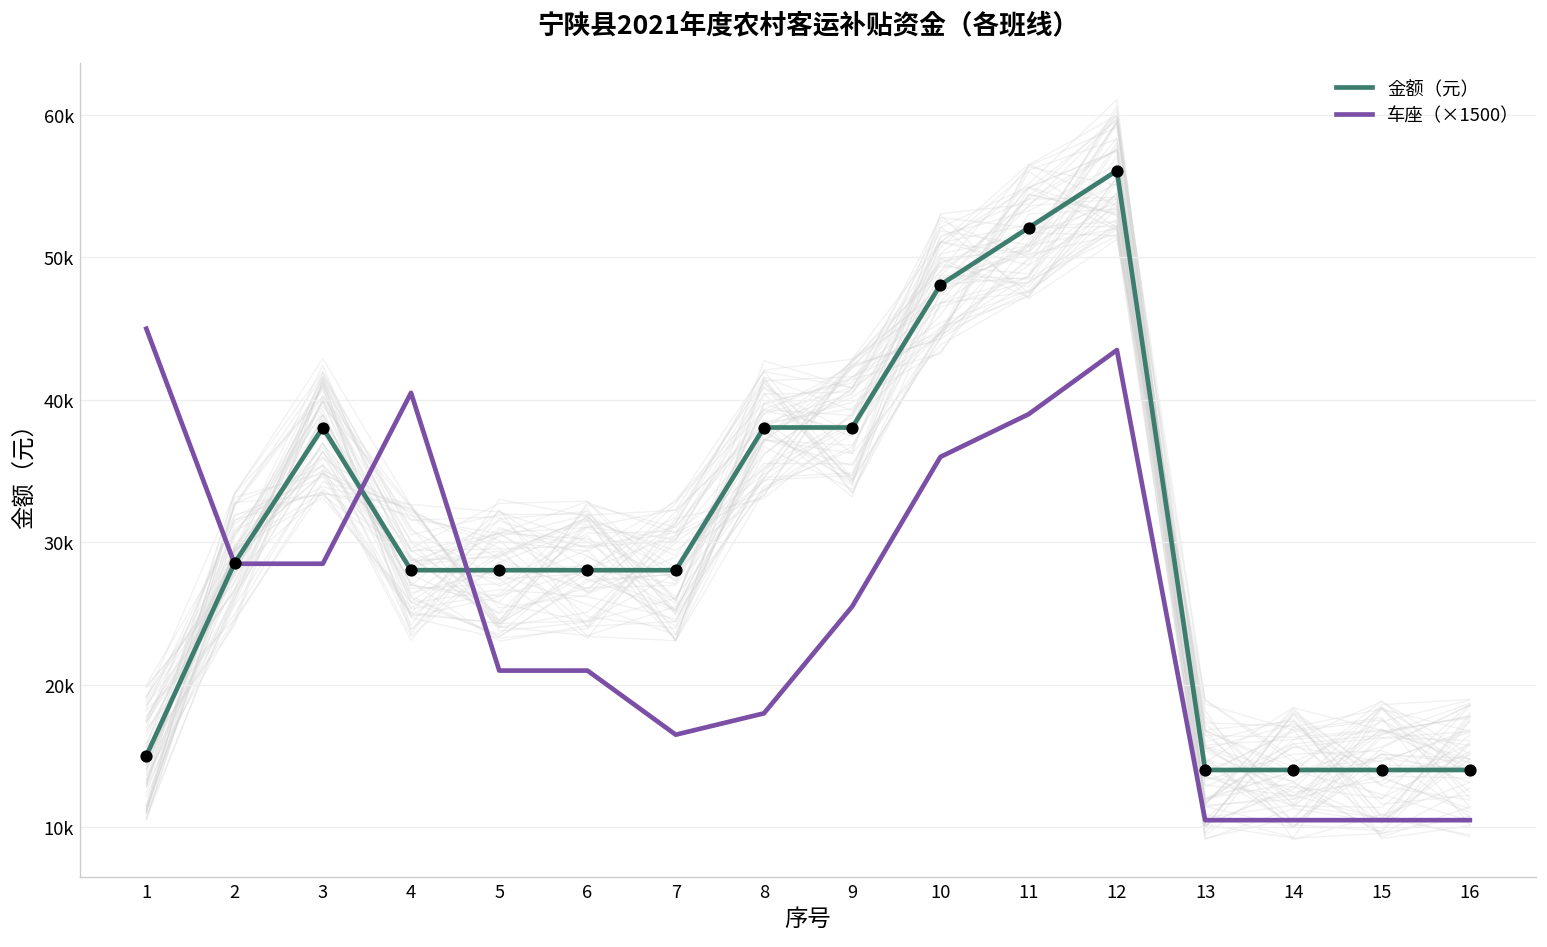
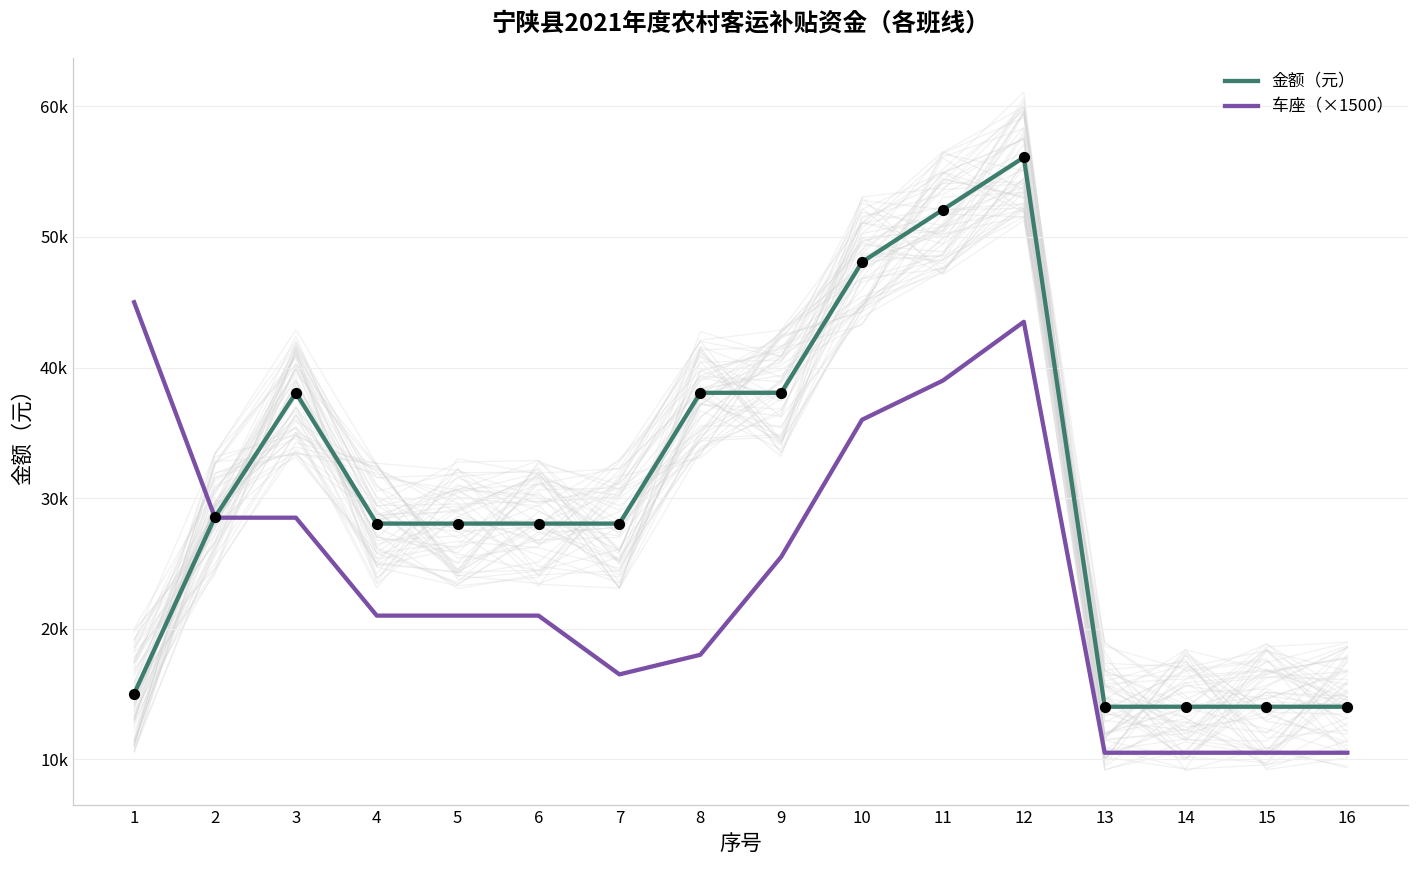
  {
    "金额（元）": {
      "3": 38100
    },
    "车座（×1500）": {
      "1": 45000,
      "3": 28500,
-     "4": 40500,
+     "4": 21000,
      "5": 21000,
      "6": 21000,
      "7": 16500,
      "8": 18000,
      "9": 25500,
      "10": 36000,
      "11": 39000,
      "12": 43500
    }
  }
